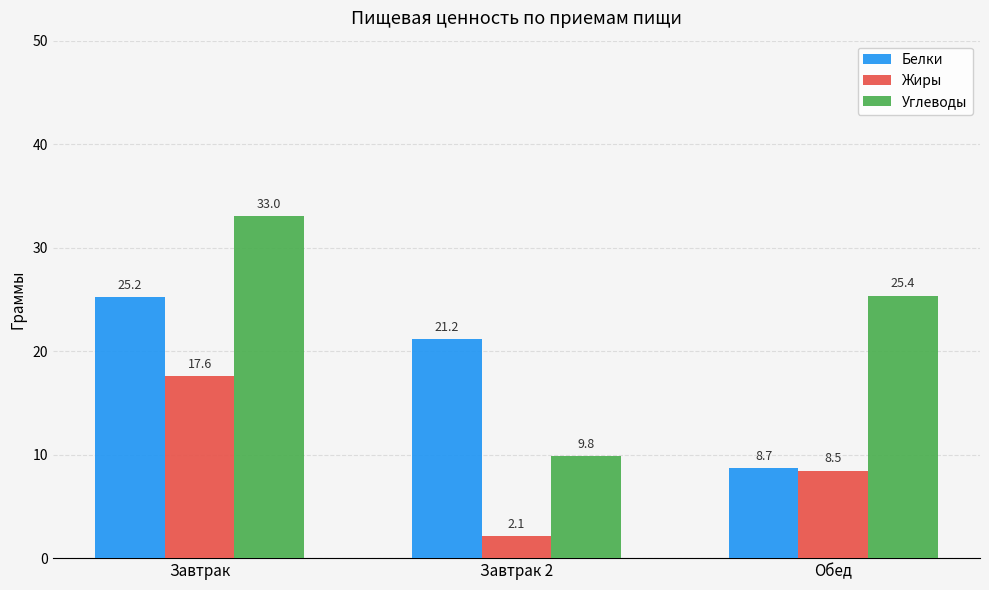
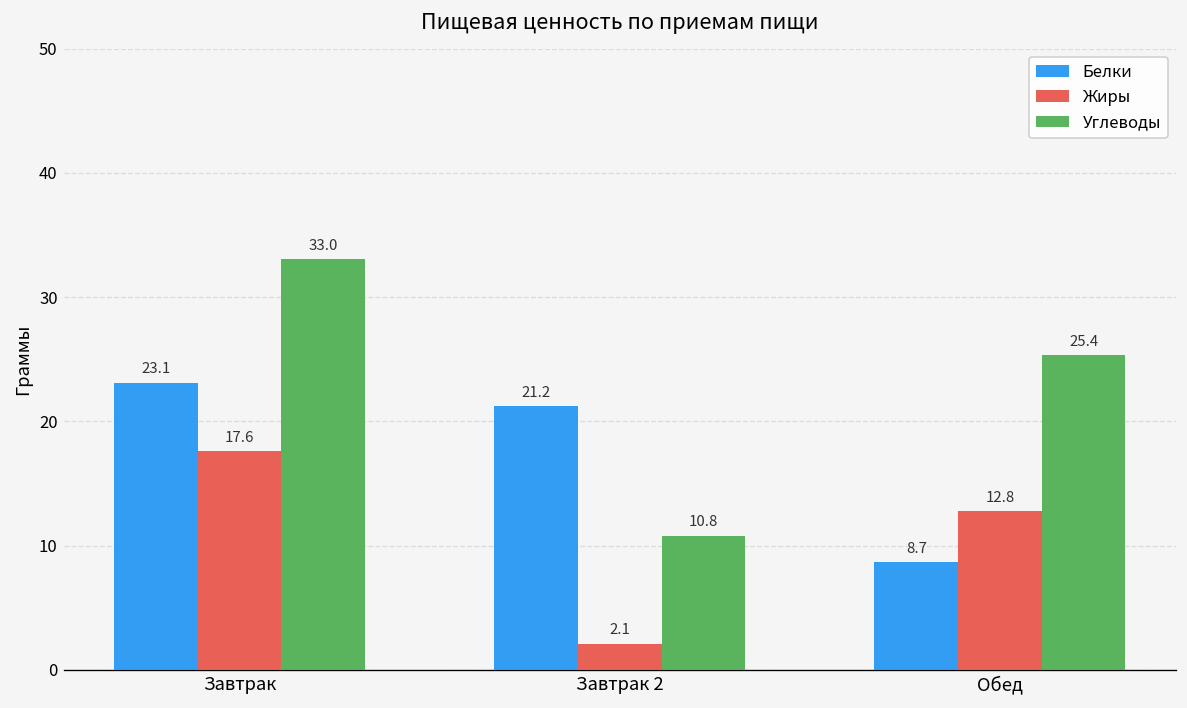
  {
    "Белки": {
-     "Завтрак": 25.2,
+     "Завтрак": 23.1,
      "Завтрак 2": 21.2,
      "Обед": 8.7
    },
    "Жиры": {
      "Завтрак": 17.6,
      "Завтрак 2": 2.1,
-     "Обед": 8.5
+     "Обед": 12.8
    },
    "Углеводы": {
      "Завтрак": 33.0,
-     "Завтрак 2": 9.8,
+     "Завтрак 2": 10.8,
      "Обед": 25.4
    }
  }
